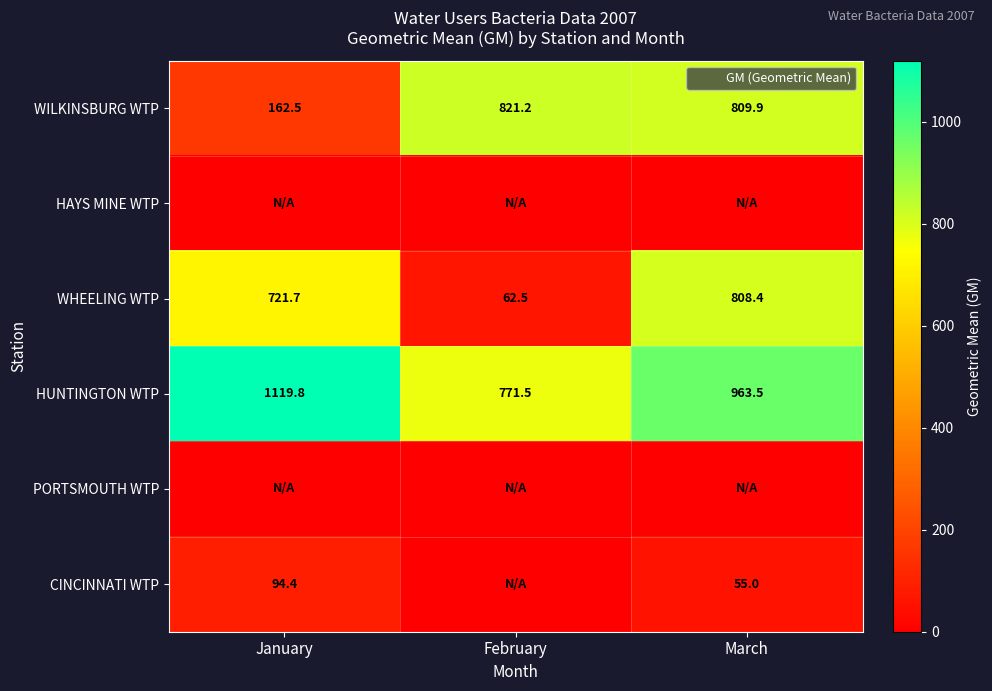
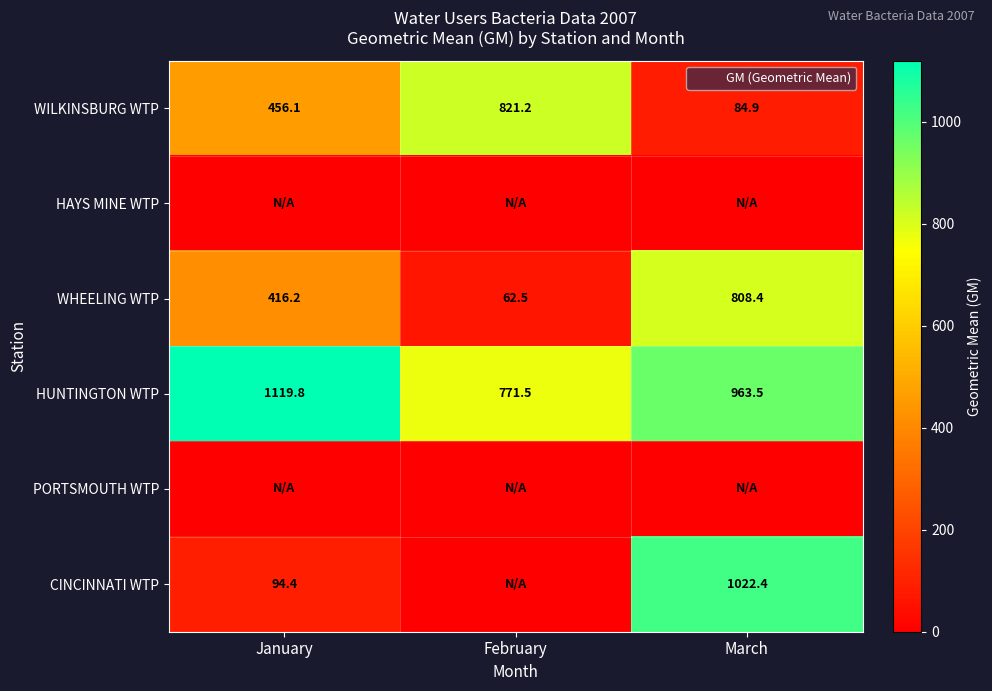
  {
    "WILKINSBURG WTP": {
-     "January": 162.5,
+     "January": 456.1,
      "February": 821.2,
-     "March": 809.9
+     "March": 84.9
    },
    "WHEELING WTP": {
-     "January": 721.7,
+     "January": 416.2,
      "February": 62.5,
      "March": 808.4
    },
    "HUNTINGTON WTP": {
      "January": 1119.8,
      "February": 771.5,
      "March": 963.5
    },
    "CINCINNATI WTP": {
      "January": 94.4,
-     "March": 55.0
+     "March": 1022.4
    }
  }
